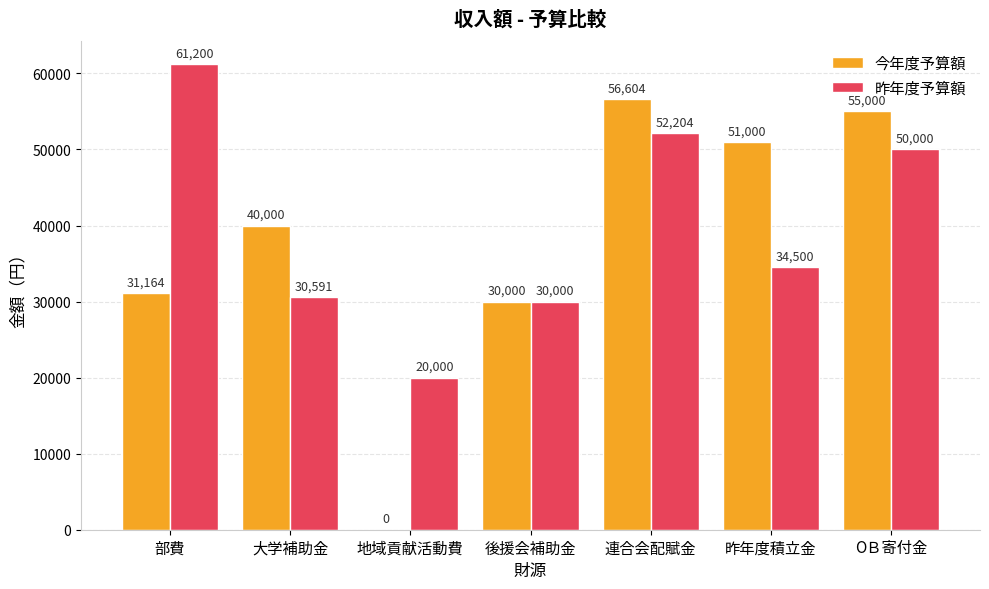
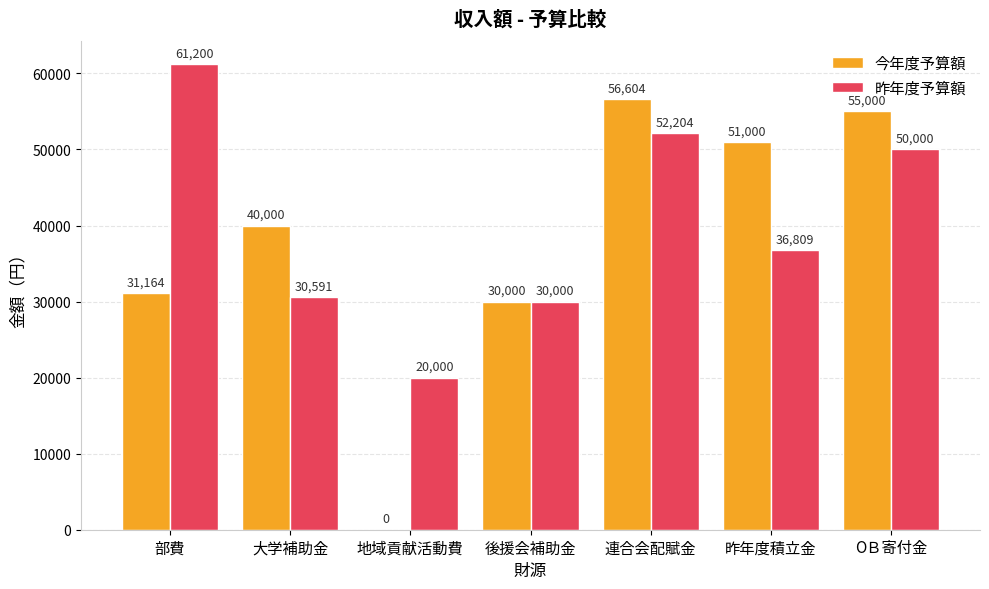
  {
    "今年度予算額": {
      "部費": "31,164",
      "大学補助金": "40,000",
      "地域貢献活動費": "0",
      "後援会補助金": "30,000",
      "連合会配賦金": "56,604",
      "昨年度積立金": "51,000",
      "ОＢ寄付金": "55,000"
    },
    "昨年度予算額": {
      "部費": "61,200",
      "大学補助金": "30,591",
      "地域貢献活動費": "20,000",
      "後援会補助金": "30,000",
      "連合会配賦金": "52,204",
-     "昨年度積立金": "34,500",
+     "昨年度積立金": "36,809",
      "ОＢ寄付金": "50,000"
    }
  }
